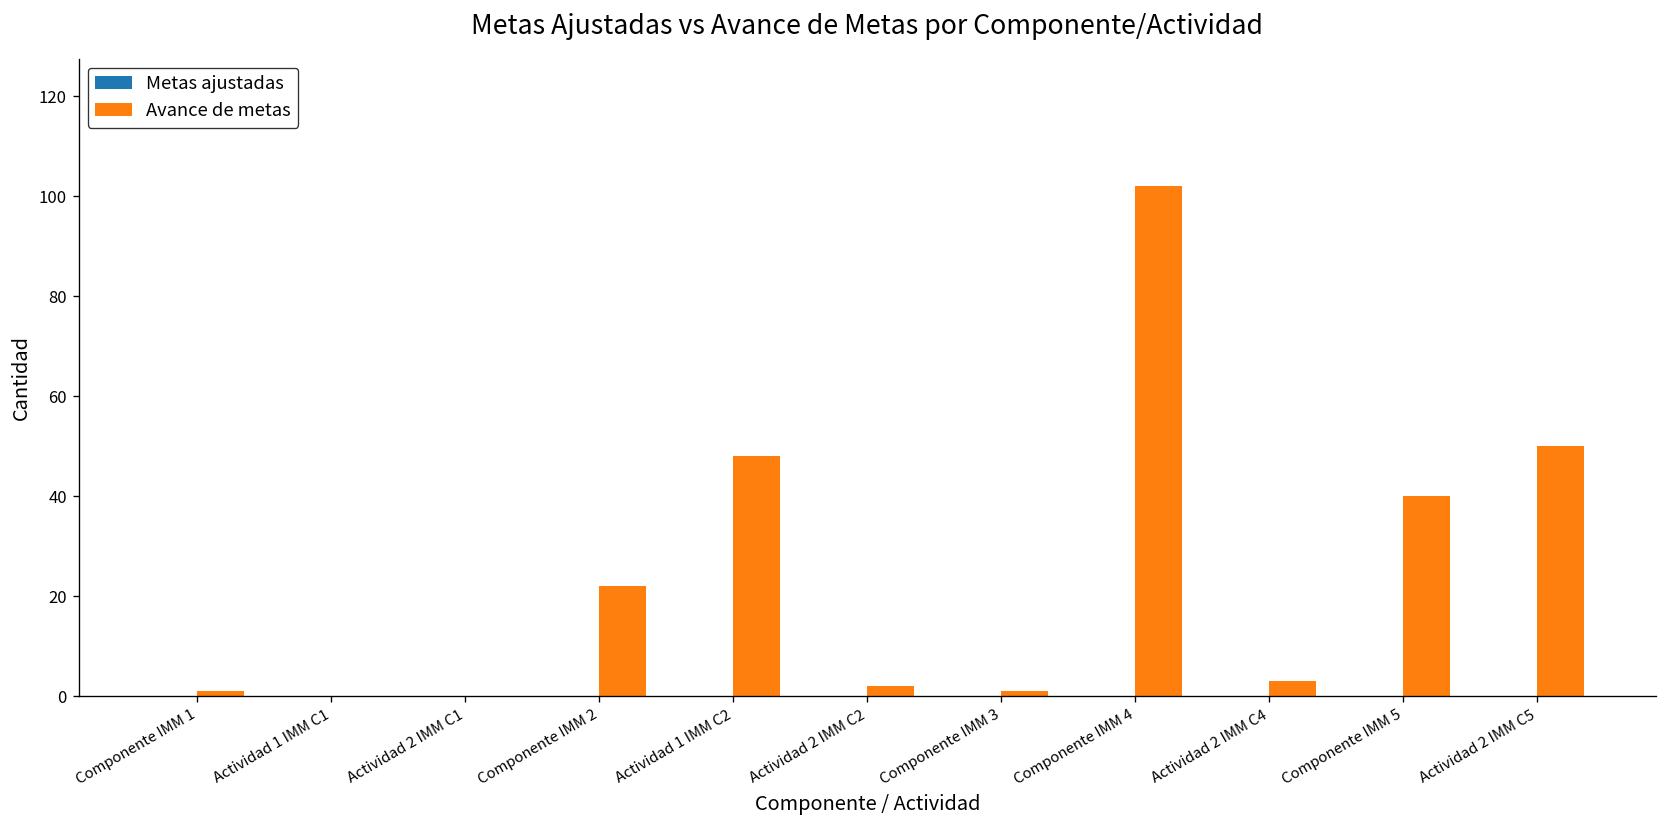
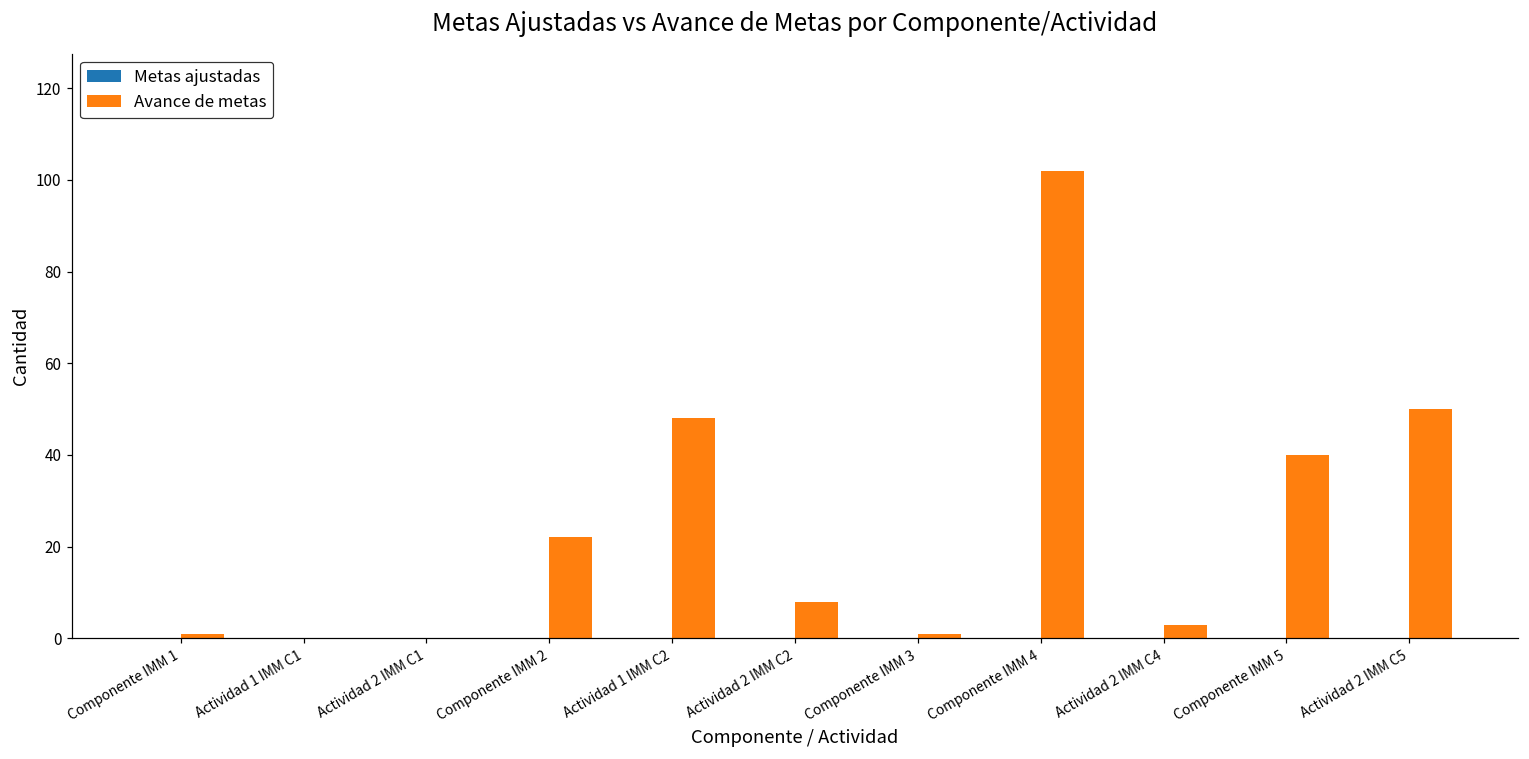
  {
    "Metas ajustadas": {
      "Componente IMM 1": 0,
      "Actividad 1 IMM C1": 0,
      "Actividad 2 IMM C1": 0,
      "Componente IMM 2": 0,
      "Actividad 1 IMM C2": 0,
      "Actividad 2 IMM C2": 0,
      "Componente IMM 3": 0,
      "Componente IMM 4": 0,
      "Actividad 2 IMM C4": 0,
      "Componente IMM 5": 0,
      "Actividad 2 IMM C5": 0
    },
    "Avance de metas": {
      "Componente IMM 1": 1,
      "Actividad 1 IMM C1": 0,
      "Actividad 2 IMM C1": 0,
      "Componente IMM 2": 22,
      "Actividad 1 IMM C2": 48,
-     "Actividad 2 IMM C2": 2,
+     "Actividad 2 IMM C2": 8,
      "Componente IMM 3": 1,
      "Componente IMM 4": 102,
      "Actividad 2 IMM C4": 3,
      "Componente IMM 5": 40,
      "Actividad 2 IMM C5": 50
    }
  }
